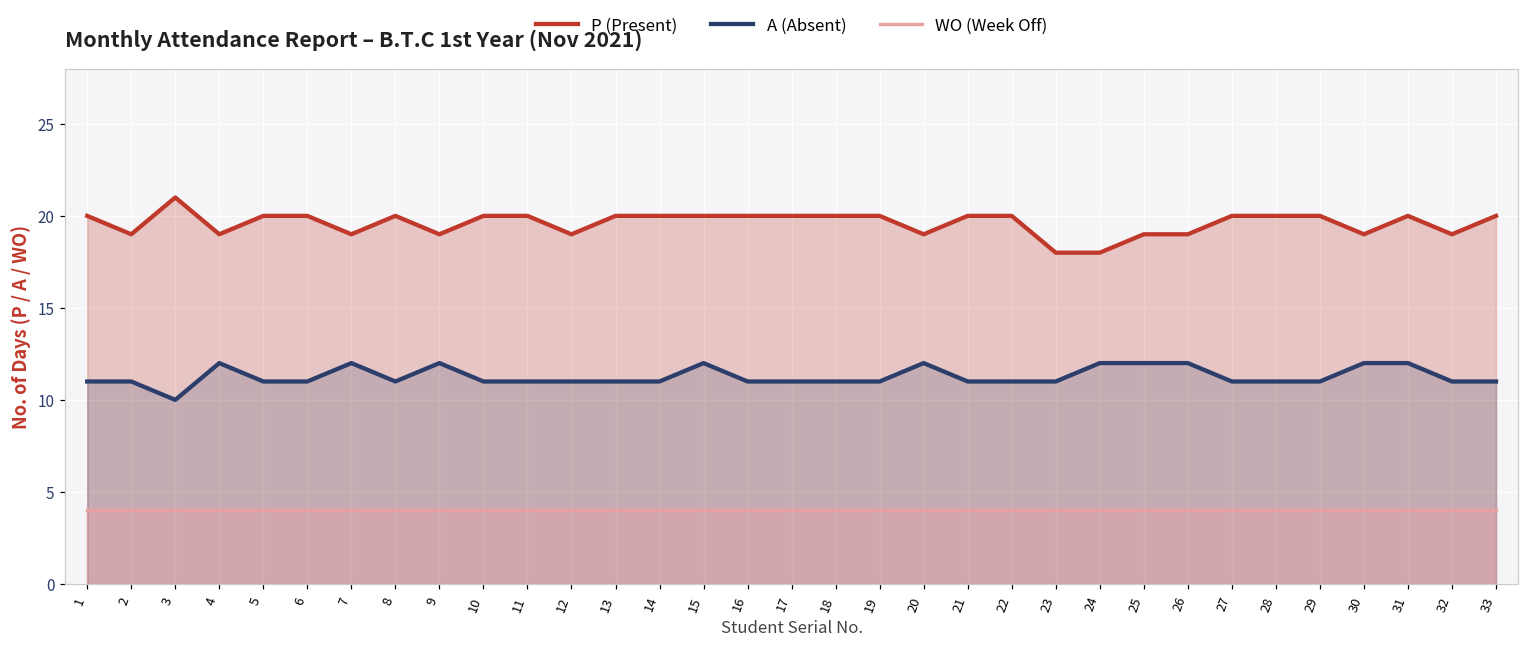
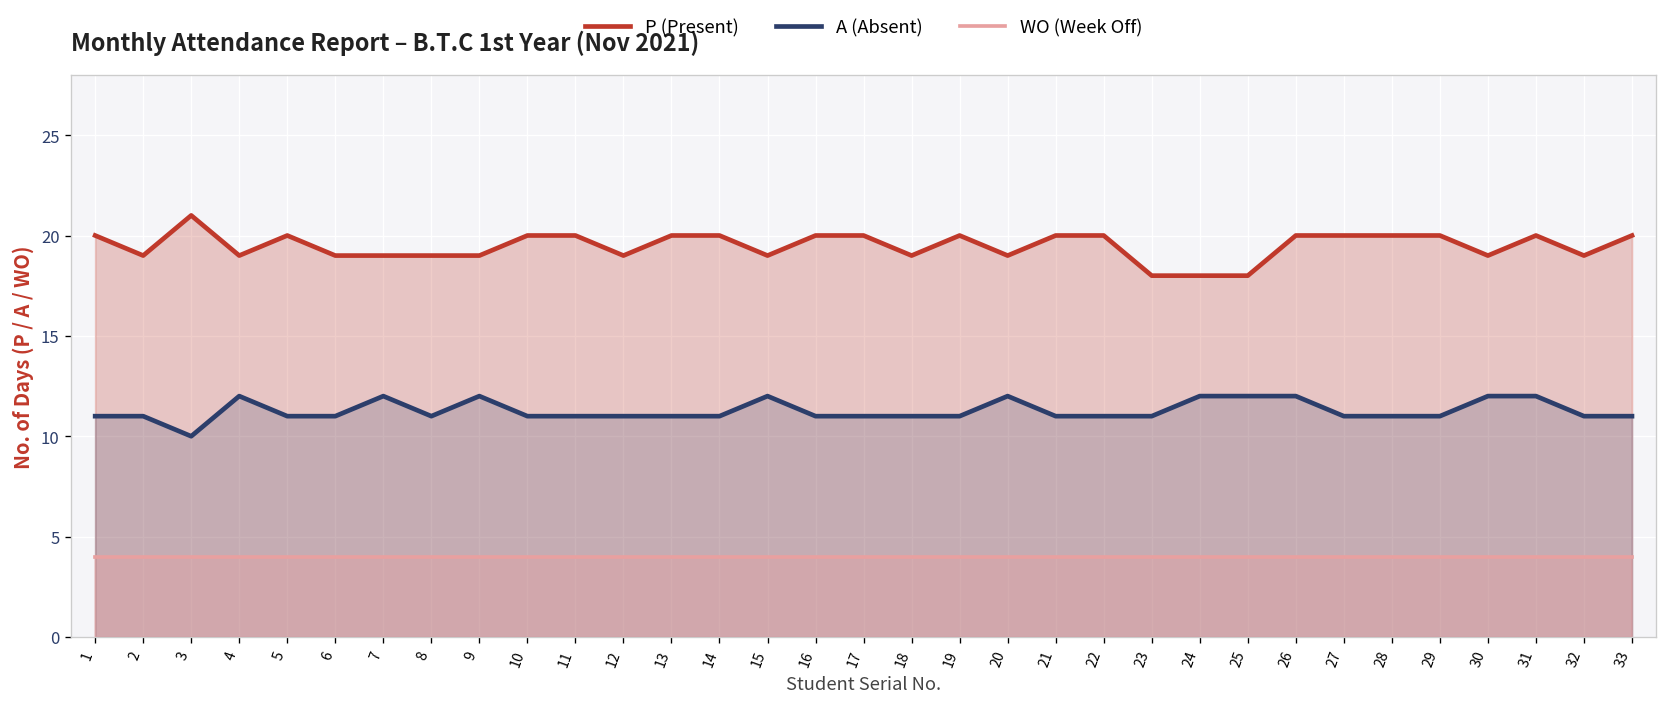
  {
    "P (Present)": {
      "1": 20,
      "2": 19,
      "3": 21,
      "4": 19,
      "5": 20,
-     "6": 20,
+     "6": 19,
      "7": 19,
-     "8": 20,
+     "8": 19,
      "9": 19,
      "10": 20,
      "11": 20,
      "12": 19,
      "13": 20,
      "14": 20,
-     "15": 20,
+     "15": 19,
      "16": 20,
      "17": 20,
-     "18": 20,
+     "18": 19,
      "19": 20,
      "20": 19,
      "21": 20,
      "22": 20,
      "23": 18,
      "24": 18,
-     "25": 19,
-     "26": 19,
+     "25": 18,
+     "26": 20,
      "27": 20,
      "28": 20,
      "29": 20,
      "30": 19,
      "31": 20,
      "32": 19,
      "33": 20
    },
    "A (Absent)": {
      "1": 11,
      "2": 11,
      "3": 10,
      "4": 12,
      "5": 11,
      "6": 11,
      "7": 12,
      "8": 11,
      "9": 12,
      "10": 11,
      "11": 11,
      "12": 11,
      "13": 11,
      "14": 11,
      "15": 12,
      "16": 11,
      "17": 11,
      "18": 11,
      "19": 11,
      "20": 12,
      "21": 11,
      "22": 11,
      "23": 11,
      "24": 12,
      "25": 12,
      "26": 12,
      "27": 11,
      "28": 11,
      "29": 11,
      "30": 12,
      "31": 12,
      "32": 11,
      "33": 11
    },
    "WO (Week Off)": {
      "1": 4,
      "2": 4,
      "3": 4,
      "4": 4,
      "5": 4,
      "6": 4,
      "7": 4,
      "8": 4,
      "9": 4,
      "10": 4,
      "11": 4,
      "12": 4,
      "13": 4,
      "14": 4,
      "15": 4,
      "16": 4,
      "17": 4,
      "18": 4,
      "19": 4,
      "20": 4,
      "21": 4,
      "22": 4,
      "23": 4,
      "24": 4,
      "25": 4,
      "26": 4,
      "27": 4,
      "28": 4,
      "29": 4,
      "30": 4,
      "31": 4,
      "32": 4,
      "33": 4
    }
  }
